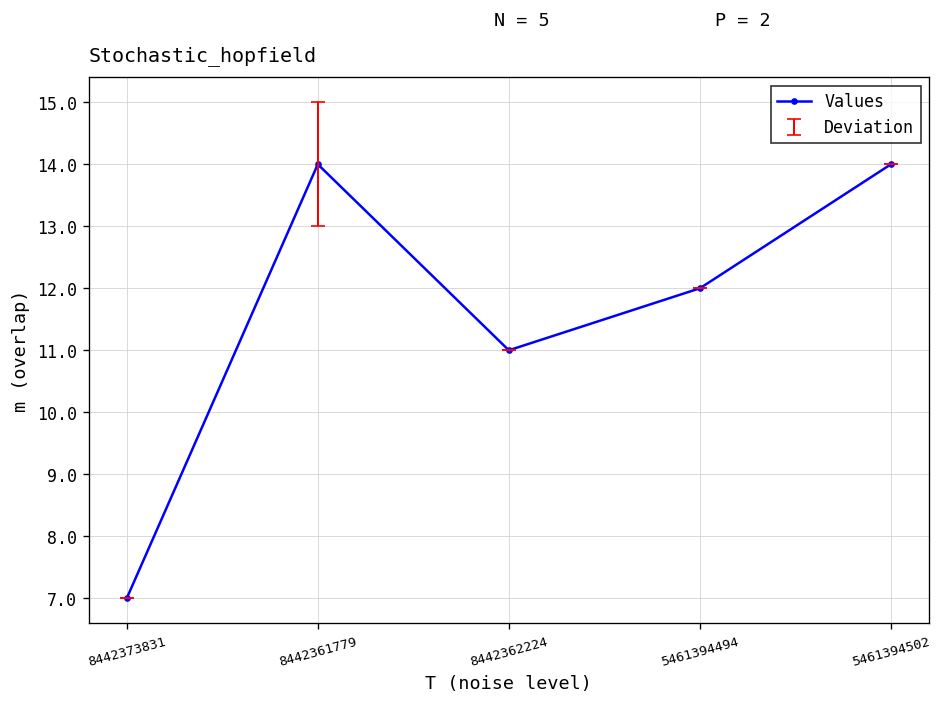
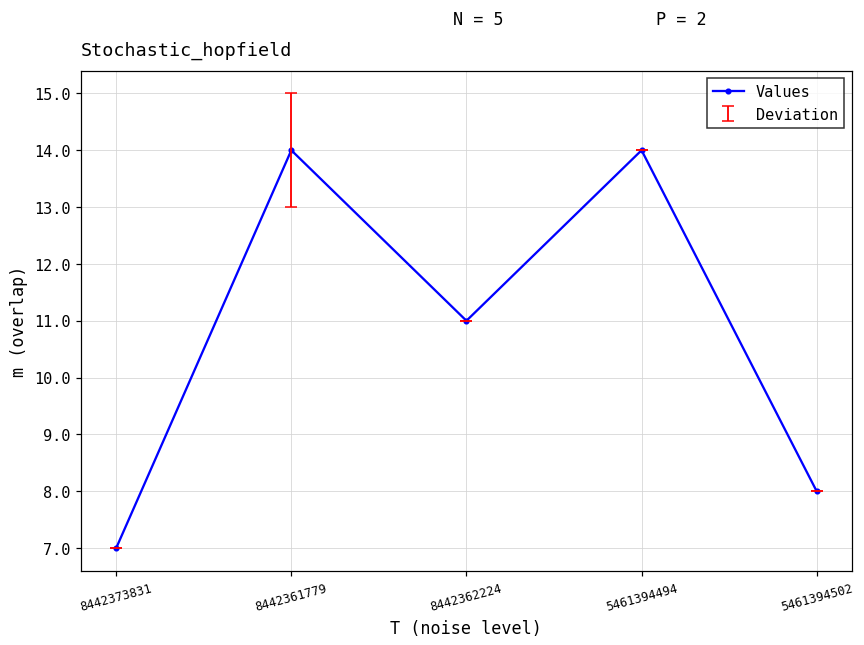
  {
    "Values": {
      "8442361779": 14,
-     "5461394494": 12,
-     "5461394502": 14
+     "5461394494": 14,
+     "5461394502": 8
    }
  }
